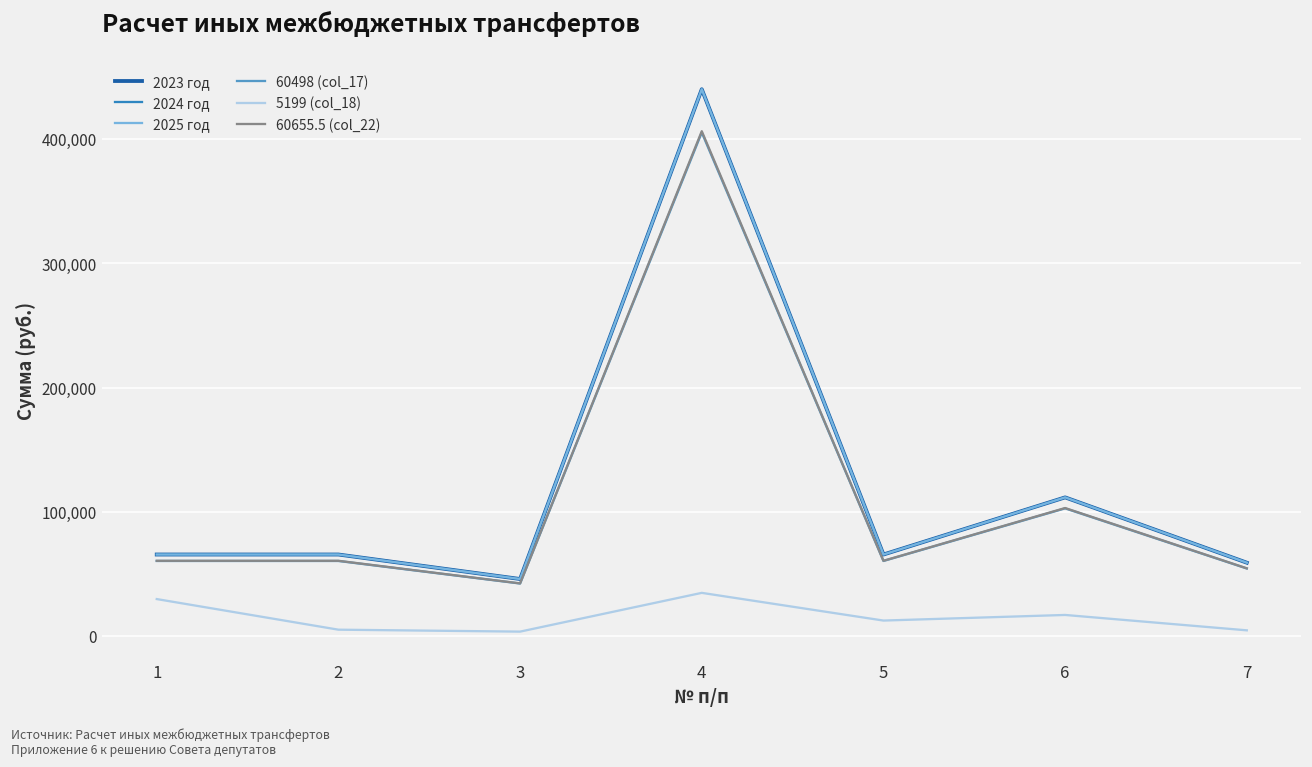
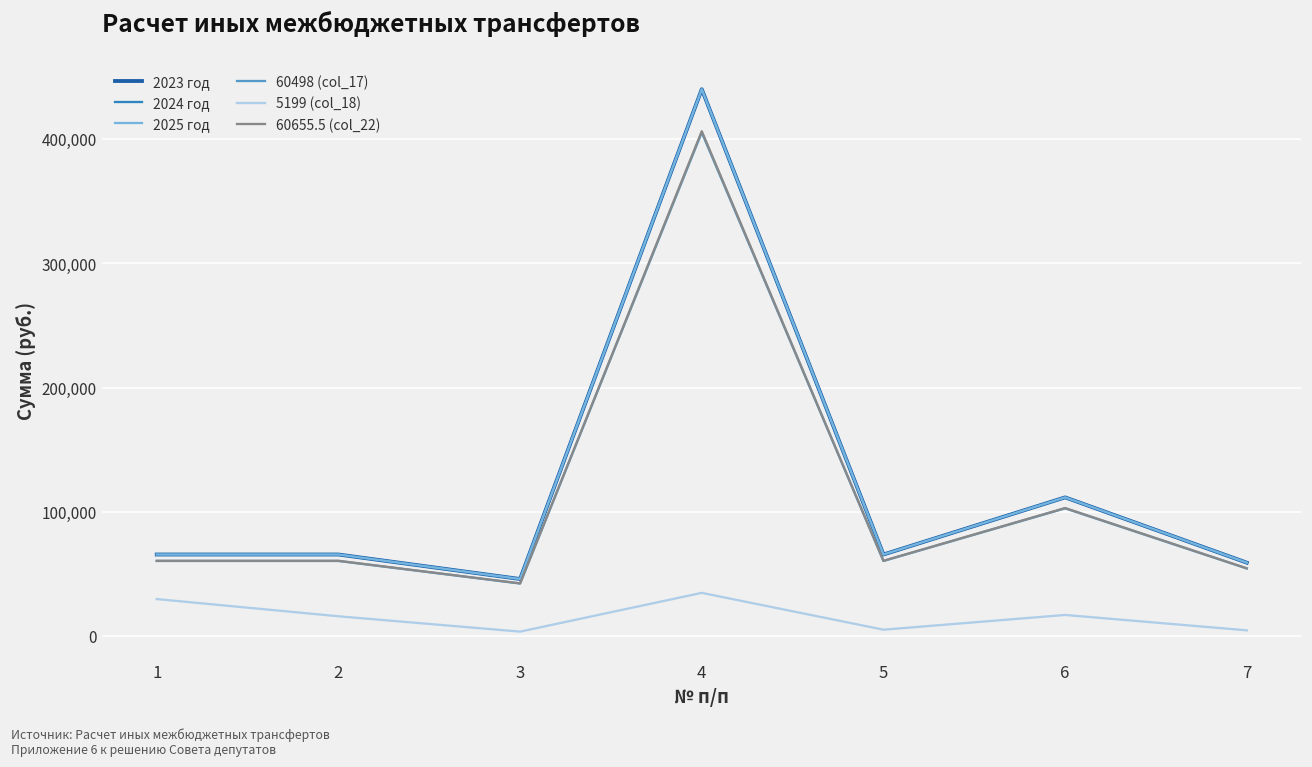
  {
    "5199 (col_18)": {
      "1": "30,000",
-     "2": "5,000",
+     "2": "16,000",
      "3": "4,000",
      "4": "35,000",
-     "5": "13,000",
+     "5": "5,000",
      "6": "17,000",
      "7": "5,000"
    }
  }
